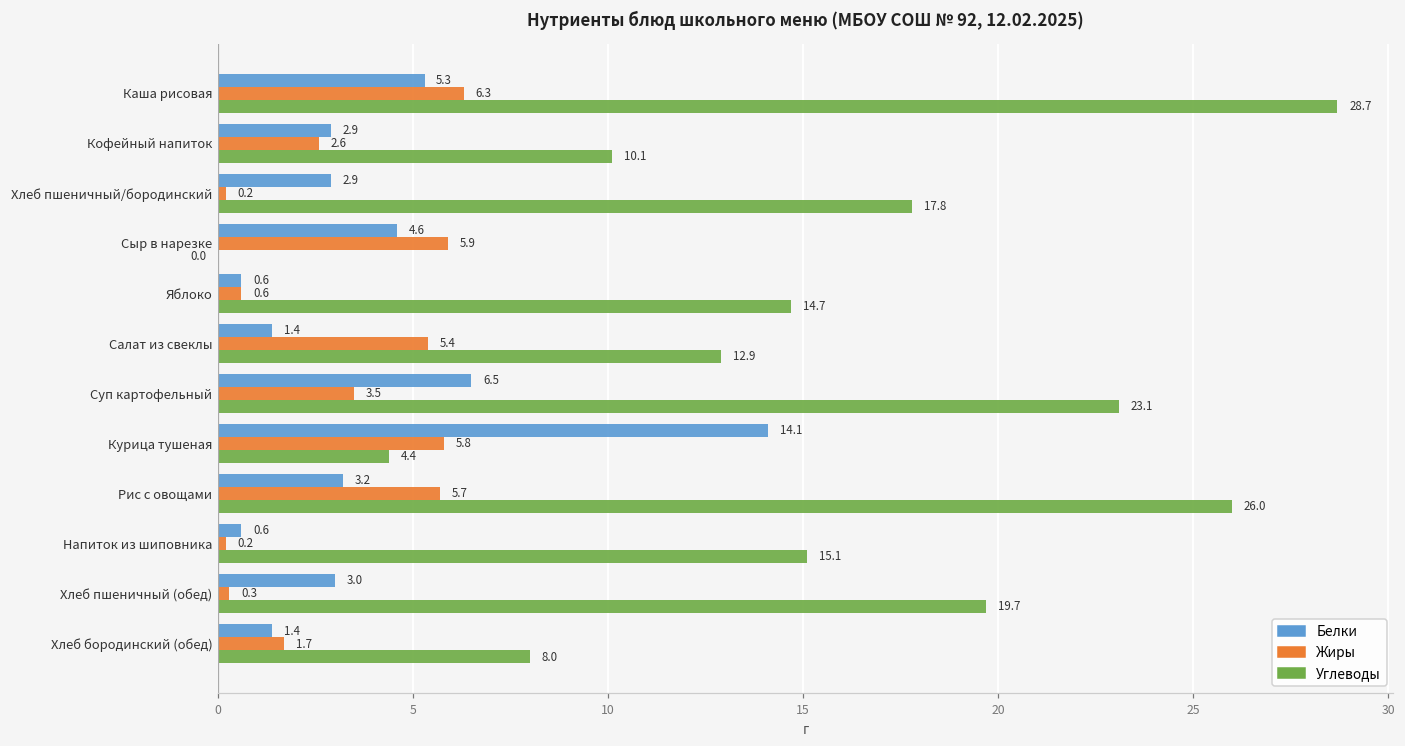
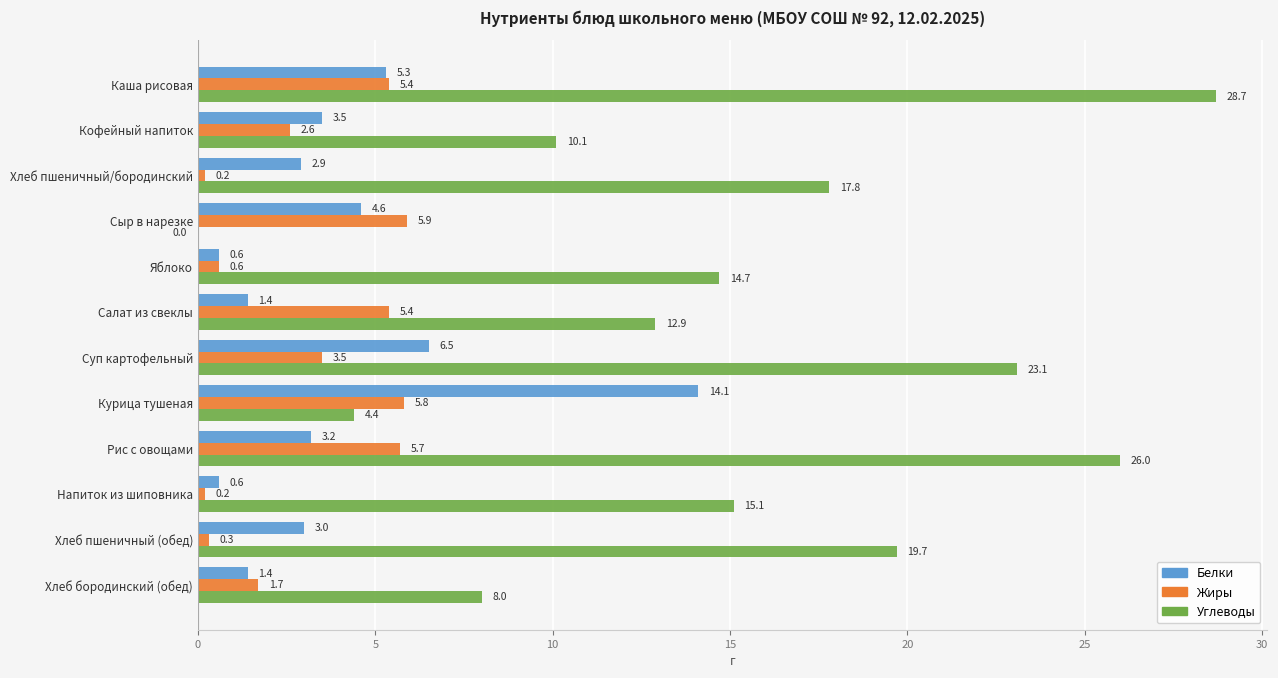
  {
    "Белки": {
      "Каша рисовая": 5.3,
-     "Кофейный напиток": 2.9,
+     "Кофейный напиток": 3.5,
      "Хлеб пшеничный/бородинский": 2.9,
      "Сыр в нарезке": 4.6,
      "Яблоко": 0.6,
      "Салат из свеклы": 1.4,
      "Суп картофельный": 6.5,
      "Курица тушеная": 14.1,
      "Рис с овощами": 3.2,
      "Напиток из шиповника": 0.6,
      "Хлеб пшеничный (обед)": 3.0,
      "Хлеб бородинский (обед)": 1.4
    },
    "Жиры": {
-     "Каша рисовая": 6.3,
+     "Каша рисовая": 5.4,
      "Кофейный напиток": 2.6,
      "Хлеб пшеничный/бородинский": 0.2,
      "Сыр в нарезке": 5.9,
      "Яблоко": 0.6,
      "Салат из свеклы": 5.4,
      "Суп картофельный": 3.5,
      "Курица тушеная": 5.8,
      "Рис с овощами": 5.7,
      "Напиток из шиповника": 0.2,
      "Хлеб пшеничный (обед)": 0.3,
      "Хлеб бородинский (обед)": 1.7
    },
    "Углеводы": {
      "Каша рисовая": 28.7,
      "Кофейный напиток": 10.1,
      "Хлеб пшеничный/бородинский": 17.8,
      "Сыр в нарезке": 0.0,
      "Яблоко": 14.7,
      "Салат из свеклы": 12.9,
      "Суп картофельный": 23.1,
      "Курица тушеная": 4.4,
      "Рис с овощами": 26.0,
      "Напиток из шиповника": 15.1,
      "Хлеб пшеничный (обед)": 19.7,
      "Хлеб бородинский (обед)": 8.0
    }
  }
